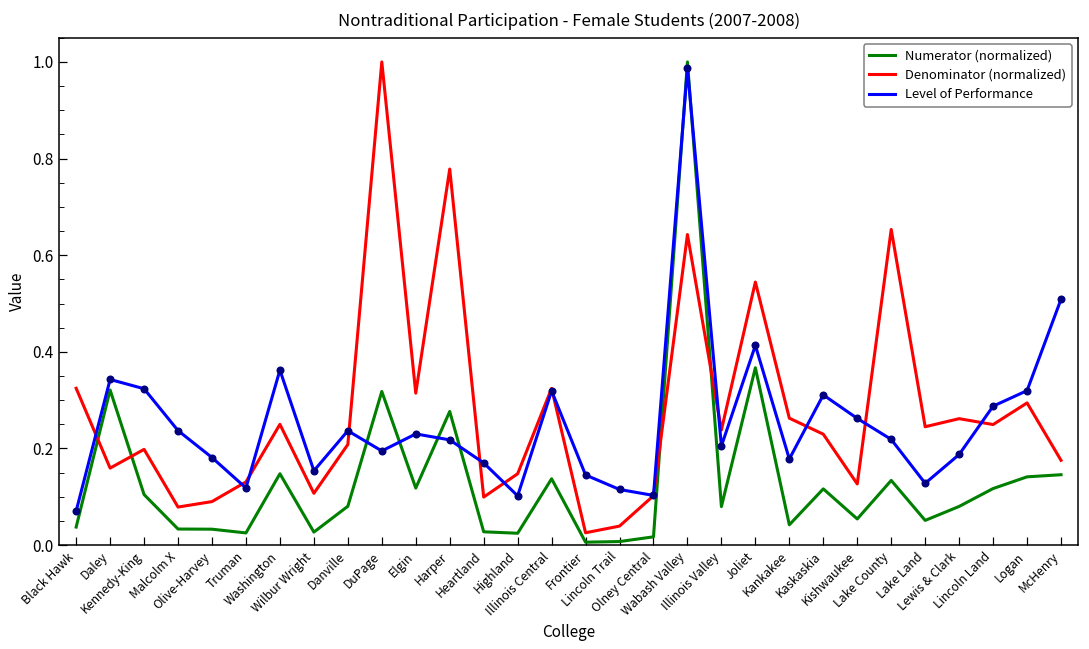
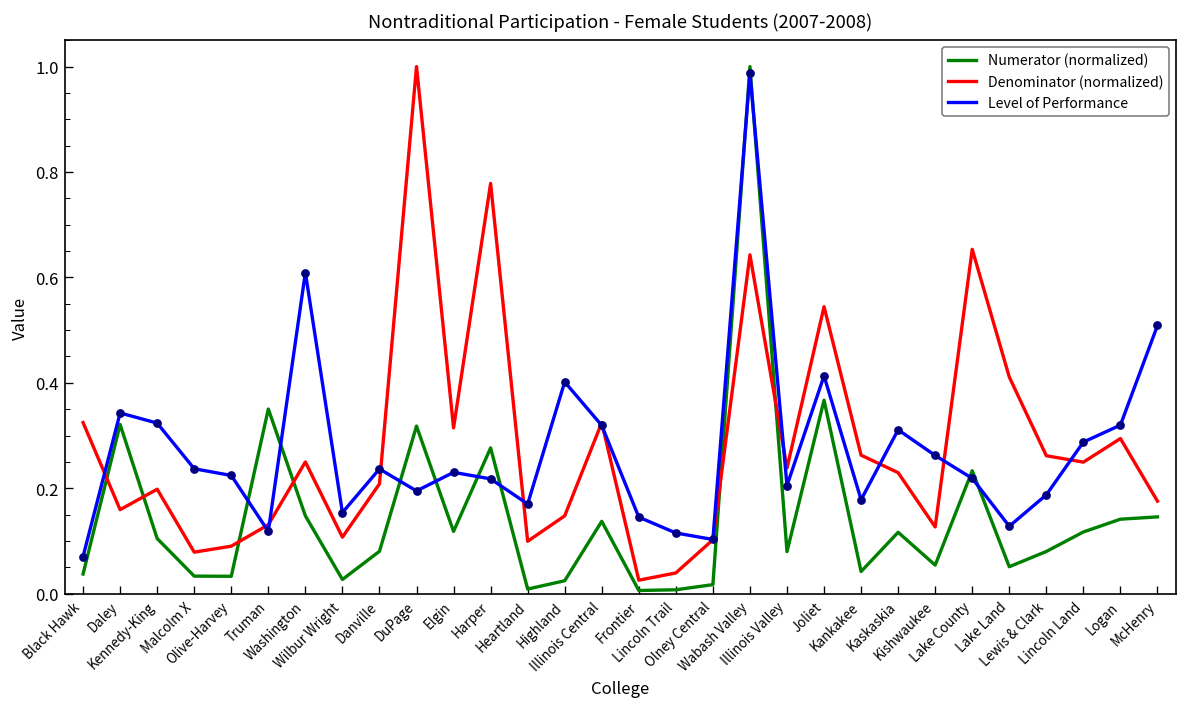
  {
    "Numerator (normalized)": {
      "Black Hawk": 0.04,
      "Daley": 0.32,
      "Kennedy-King": 0.10,
      "Malcolm X": 0.03,
      "Olive-Harvey": 0.03,
-     "Truman": 0.03,
+     "Truman": 0.35,
      "Washington": 0.15,
      "Wilbur Wright": 0.03,
      "Danville": 0.08,
      "DuPage": 0.32,
      "Elgin": 0.12,
      "Harper": 0.28,
-     "Heartland": 0.03,
+     "Heartland": 0.01,
      "Highland": 0.02,
      "Illinois Central": 0.14,
      "Frontier": 0.01,
      "Lincoln Trail": 0.01,
      "Olney Central": 0.02,
      "Wabash Valley": 1.00,
      "Illinois Valley": 0.08,
      "Joliet": 0.37,
      "Kankakee": 0.04,
      "Kaskaskia": 0.12,
      "Kishwaukee": 0.05,
-     "Lake County": 0.13,
+     "Lake County": 0.23,
      "Lake Land": 0.05,
      "Lewis & Clark": 0.08,
      "Lincoln Land": 0.12,
      "Logan": 0.14,
      "McHenry": 0.15
    },
    "Denominator (normalized)": {
      "Black Hawk": 0.32,
      "Daley": 0.16,
      "Kennedy-King": 0.20,
      "Malcolm X": 0.08,
      "Olive-Harvey": 0.09,
      "Truman": 0.13,
      "Washington": 0.25,
      "Wilbur Wright": 0.11,
      "Danville": 0.21,
      "DuPage": 1.00,
      "Elgin": 0.31,
      "Harper": 0.78,
      "Heartland": 0.10,
      "Highland": 0.15,
      "Frontier": 0.03,
      "Lincoln Trail": 0.04,
      "Wabash Valley": 0.64,
      "Illinois Valley": 0.24,
      "Joliet": 0.54,
      "Kankakee": 0.26,
      "Kaskaskia": 0.23,
      "Kishwaukee": 0.13,
      "Lake County": 0.65,
-     "Lake Land": 0.24,
+     "Lake Land": 0.41,
      "Lewis & Clark": 0.26,
      "Lincoln Land": 0.25,
      "Logan": 0.29,
      "McHenry": 0.18
    },
    "Level of Performance": {
      "Black Hawk": 0.07,
      "Daley": 0.34,
      "Kennedy-King": 0.32,
      "Malcolm X": 0.24,
-     "Olive-Harvey": 0.18,
+     "Olive-Harvey": 0.22,
      "Truman": 0.12,
-     "Washington": 0.36,
+     "Washington": 0.61,
      "Wilbur Wright": 0.15,
      "Danville": 0.24,
      "DuPage": 0.19,
      "Elgin": 0.23,
      "Harper": 0.22,
      "Heartland": 0.17,
-     "Highland": 0.10,
+     "Highland": 0.40,
      "Frontier": 0.15,
      "Lincoln Trail": 0.12,
      "Wabash Valley": 0.99,
      "Illinois Valley": 0.21,
      "Joliet": 0.41,
      "Kankakee": 0.18,
      "Kaskaskia": 0.31,
      "Kishwaukee": 0.26,
      "Lake County": 0.22,
      "Lake Land": 0.13,
      "Lewis & Clark": 0.19,
      "Lincoln Land": 0.29,
      "Logan": 0.32,
      "McHenry": 0.51
    }
  }
